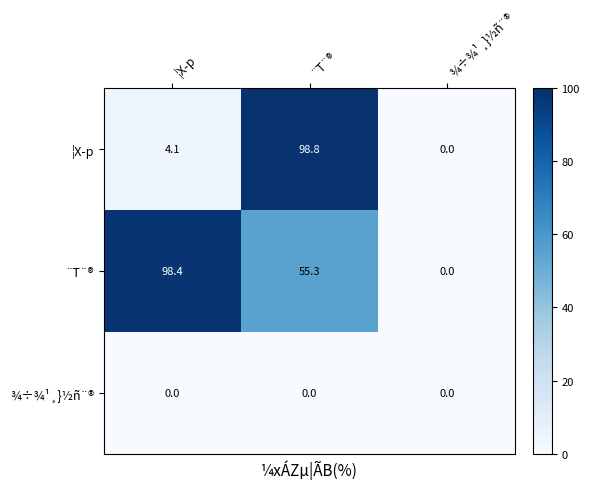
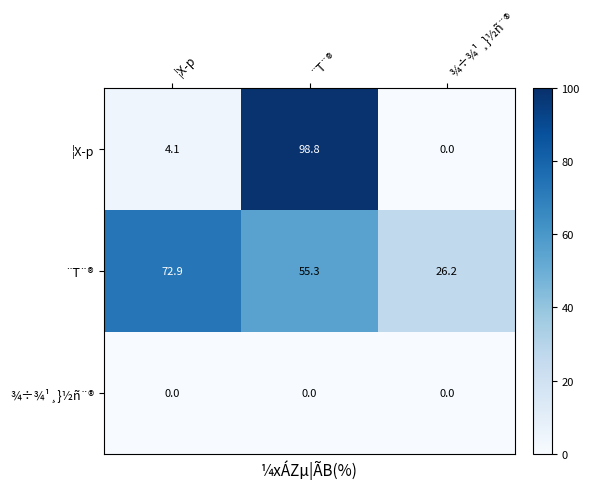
  {
    "¦X­p": {
      "¦X­p": 4.1,
      "¨T¨®": 98.8,
      "¾÷¾¹¸}½ñ¨®": 0.0
    },
    "¨T¨®": {
-     "¦X­p": 98.4,
+     "¦X­p": 72.9,
      "¨T¨®": 55.3,
-     "¾÷¾¹¸}½ñ¨®": 0.0
+     "¾÷¾¹¸}½ñ¨®": 26.2
    },
    "¾÷¾¹¸}½ñ¨®": {
      "¦X­p": 0.0,
      "¨T¨®": 0.0,
      "¾÷¾¹¸}½ñ¨®": 0.0
    }
  }
